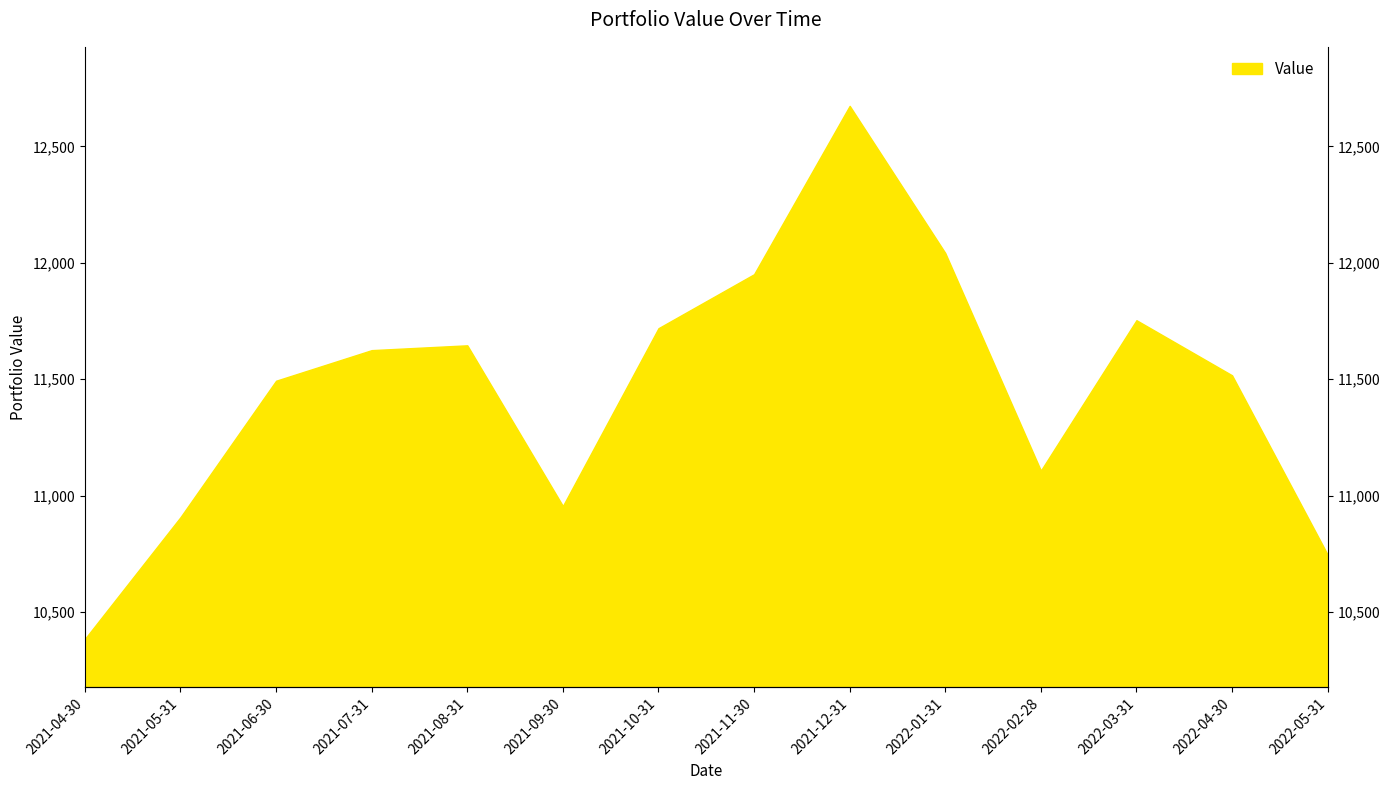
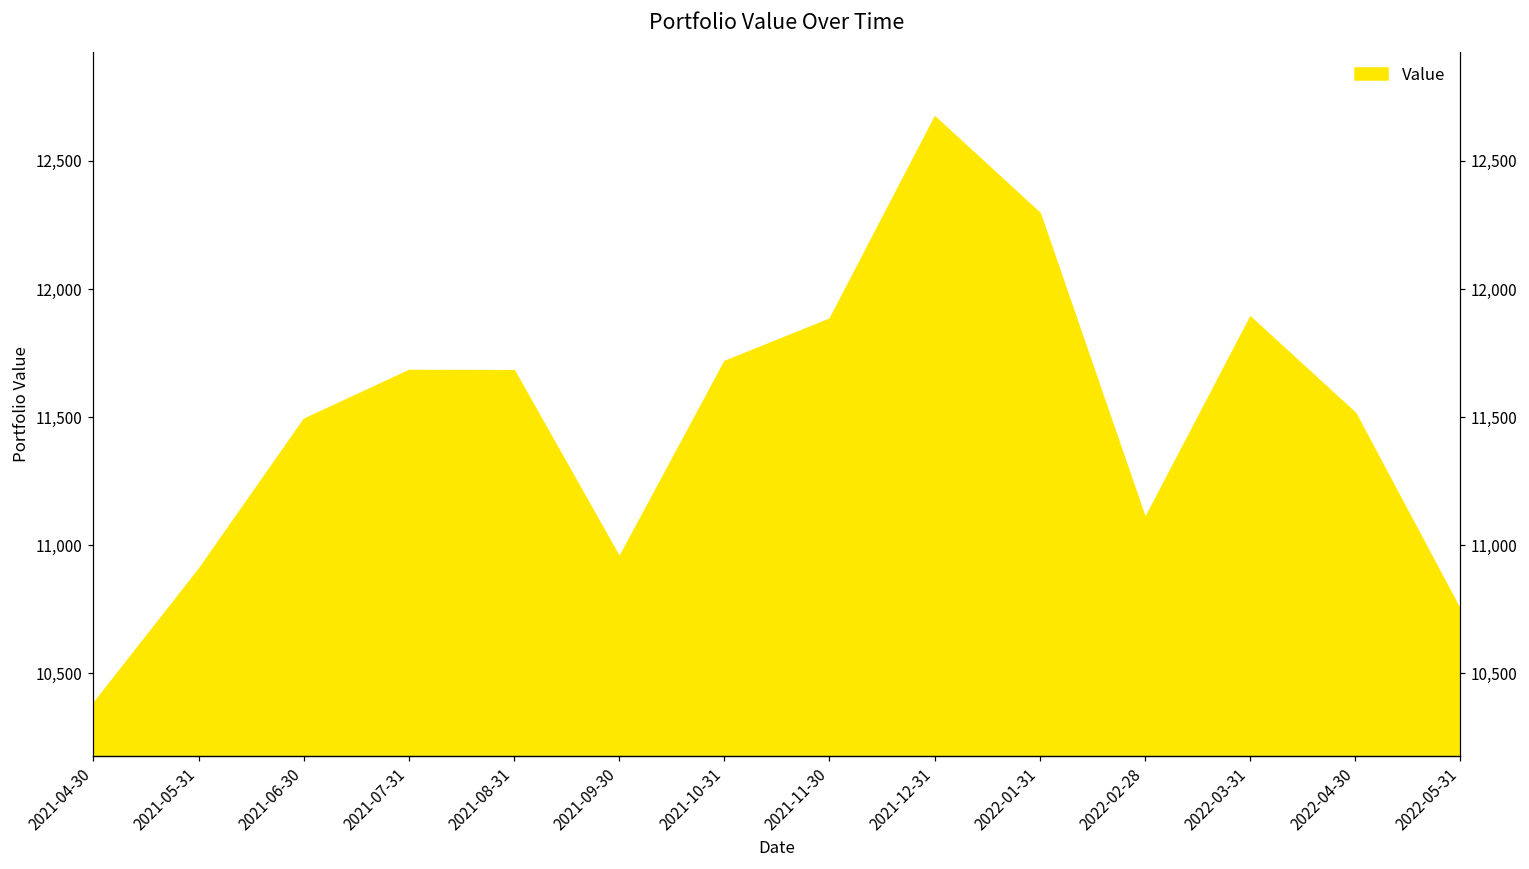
  {
    "2021-04-30": "10,380",
    "2021-05-31": "10,910",
    "2021-06-30": "11,490",
-   "2021-07-31": "11,620",
-   "2021-08-31": "11,650",
+   "2021-07-31": "11,680",
+   "2021-08-31": "11,680",
    "2021-09-30": "10,950",
    "2021-10-31": "11,720",
-   "2021-11-30": "11,950",
+   "2021-11-30": "11,880",
    "2021-12-31": "12,670",
-   "2022-01-31": "12,040",
+   "2022-01-31": "12,300",
    "2022-02-28": "11,110",
-   "2022-03-31": "11,750",
+   "2022-03-31": "11,890",
    "2022-04-30": "11,520",
    "2022-05-31": "10,750"
  }
